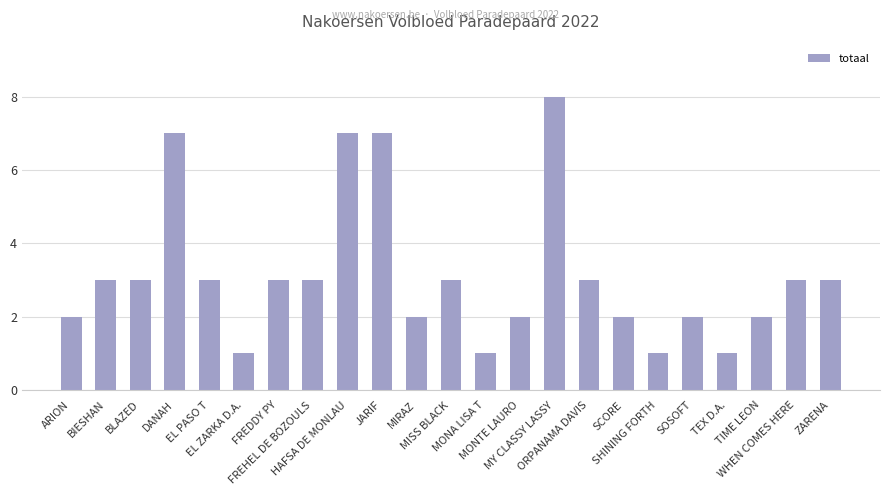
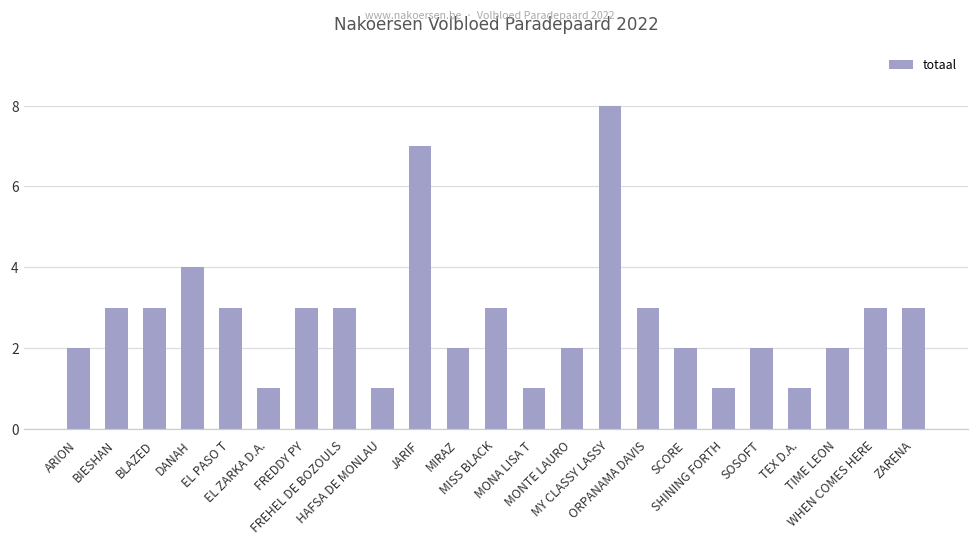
  {
    "ARION": 2,
    "BIESHAN": 3,
    "BLAZED": 3,
-   "DANAH": 7,
+   "DANAH": 4,
    "EL PASO T": 3,
    "EL ZARKA D.A.": 1,
    "FREDDY PY": 3,
    "FREHEL DE BOZOULS": 3,
-   "HAFSA DE MONLAU": 7,
+   "HAFSA DE MONLAU": 1,
    "JARIF": 7,
    "MIRAZ": 2,
    "MISS BLACK": 3,
    "MONA LISA T": 1,
    "MONTE LAURO": 2,
    "MY CLASSY LASSY": 8,
    "ORPANAMA DAVIS": 3,
    "SCORE": 2,
    "SHINING FORTH": 1,
    "SOSOFT": 2,
    "TEX D.A.": 1,
    "TIME LEON": 2,
    "WHEN COMES HERE": 3,
    "ZARENA": 3
  }
